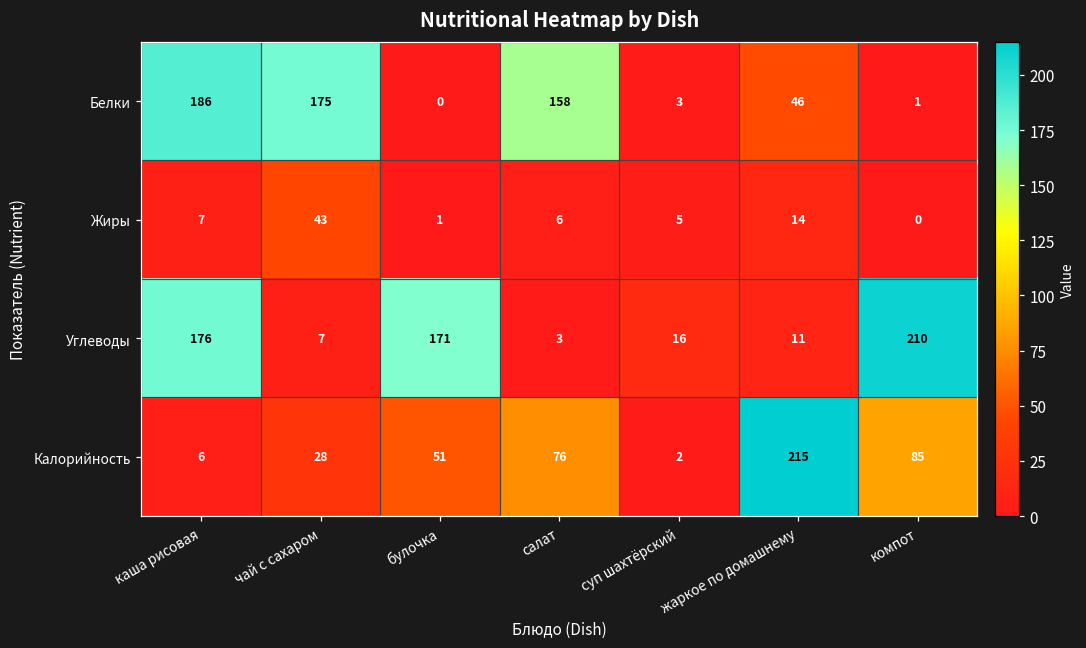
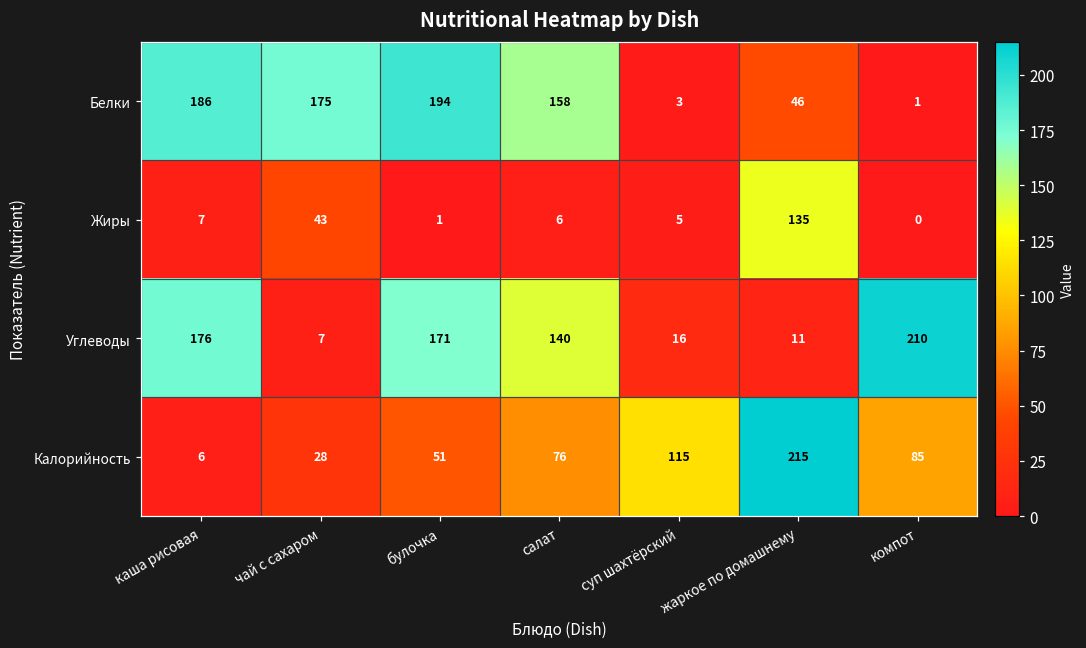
  {
    "Белки": {
      "каша рисовая": 186,
      "чай с сахаром": 175,
-     "булочка": 0,
+     "булочка": 194,
      "салат": 158,
      "суп шахтёрский": 3,
      "жаркое по домашнему": 46,
      "компот": 1
    },
    "Жиры": {
      "каша рисовая": 7,
      "чай с сахаром": 43,
      "булочка": 1,
      "салат": 6,
      "суп шахтёрский": 5,
-     "жаркое по домашнему": 14,
+     "жаркое по домашнему": 135,
      "компот": 0
    },
    "Углеводы": {
      "каша рисовая": 176,
      "чай с сахаром": 7,
      "булочка": 171,
-     "салат": 3,
+     "салат": 140,
      "суп шахтёрский": 16,
      "жаркое по домашнему": 11,
      "компот": 210
    },
    "Калорийность": {
      "каша рисовая": 6,
      "чай с сахаром": 28,
      "булочка": 51,
      "салат": 76,
-     "суп шахтёрский": 2,
+     "суп шахтёрский": 115,
      "жаркое по домашнему": 215,
      "компот": 85
    }
  }
